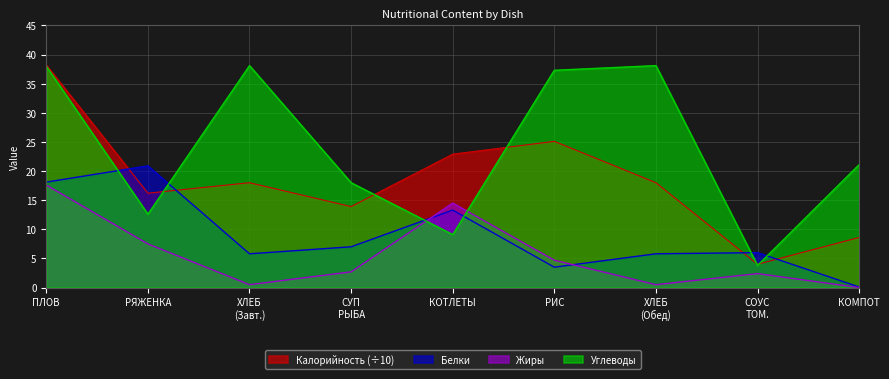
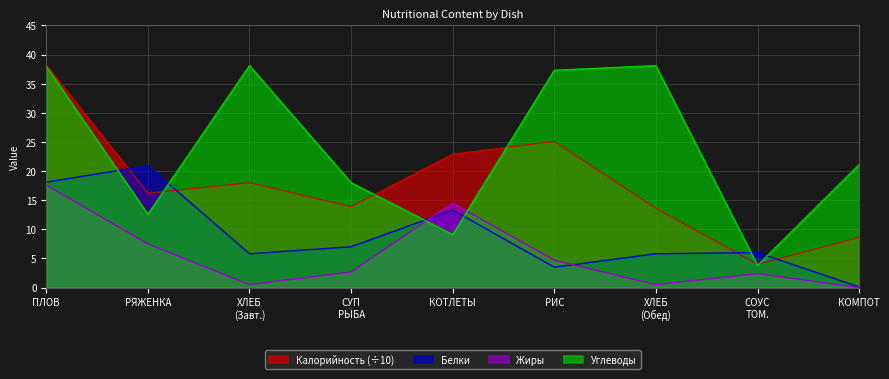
  {
    "Калорийность (÷10)": {
      "РЯЖЕНКА": 16,
      "ХЛЕБ (Завт.)": 18,
      "СУП РЫБА": 14,
      "КОТЛЕТЫ": 23,
      "РИС": 25,
-     "ХЛЕБ (Обед)": 18,
+     "ХЛЕБ (Обед)": 14,
      "КОМПОТ": 9
    },
    "Белки": {
      "ПЛОВ": 18,
      "РЯЖЕНКА": 21,
      "ХЛЕБ (Завт.)": 6,
      "СУП РЫБА": 7,
      "КОТЛЕТЫ": 13,
      "РИС": 4,
      "ХЛЕБ (Обед)": 6,
      "СОУС ТОМ.": 6
    },
    "Жиры": {
      "ПЛОВ": 18,
      "РЯЖЕНКА": 8,
      "ХЛЕБ (Завт.)": 1,
      "СУП РЫБА": 3,
      "КОТЛЕТЫ": 15,
      "РИС": 5,
      "ХЛЕБ (Обед)": 1,
      "СОУС ТОМ.": 2
    },
    "Углеводы": {
      "РЯЖЕНКА": 13,
      "ХЛЕБ (Завт.)": 38,
      "СУП РЫБА": 18,
      "КОТЛЕТЫ": 9,
      "РИС": 37,
      "ХЛЕБ (Обед)": 38,
      "КОМПОТ": 21
    }
  }
